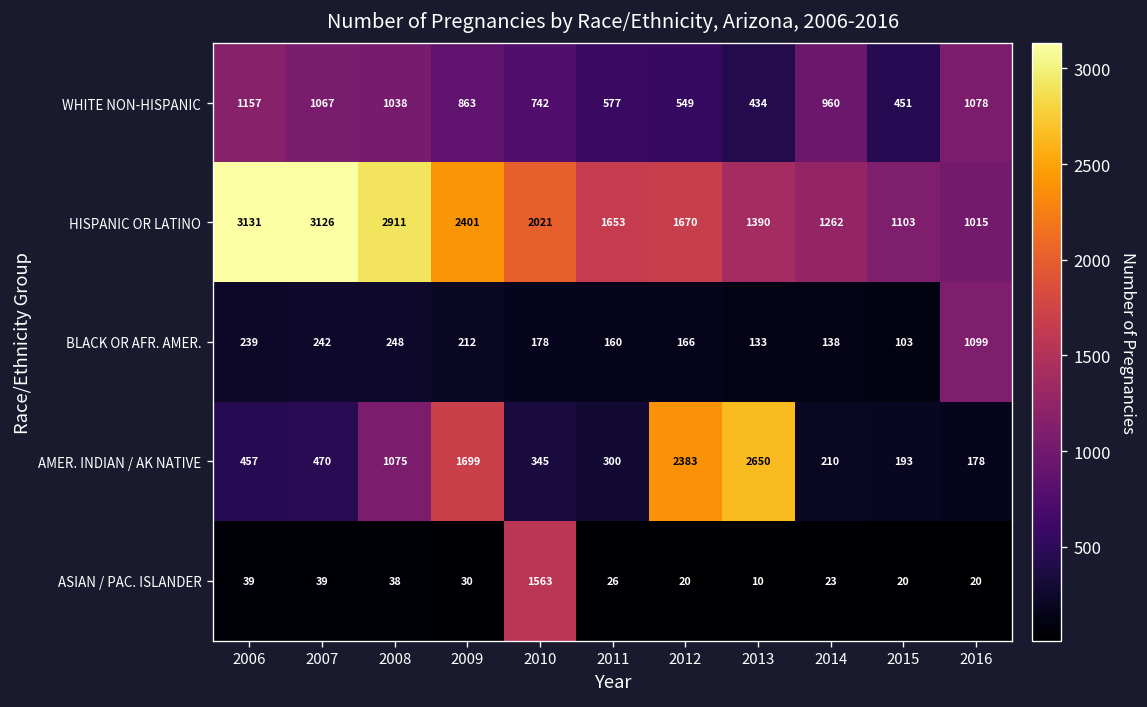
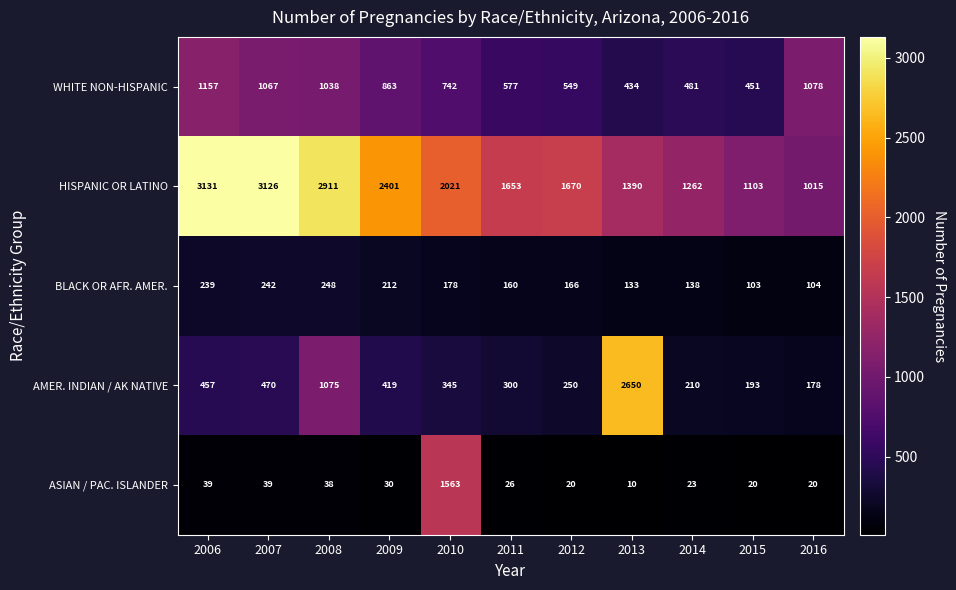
  {
    "WHITE NON-HISPANIC": {
      "2006": 1157,
      "2007": 1067,
      "2008": 1038,
      "2009": 863,
      "2010": 742,
      "2011": 577,
      "2012": 549,
      "2013": 434,
-     "2014": 960,
+     "2014": 481,
      "2015": 451,
      "2016": 1078
    },
    "HISPANIC OR LATINO": {
      "2006": 3131,
      "2007": 3126,
      "2008": 2911,
      "2009": 2401,
      "2010": 2021,
      "2011": 1653,
      "2012": 1670,
      "2013": 1390,
      "2014": 1262,
      "2015": 1103,
      "2016": 1015
    },
    "BLACK OR AFR. AMER.": {
      "2006": 239,
      "2007": 242,
      "2008": 248,
      "2009": 212,
      "2010": 178,
      "2011": 160,
      "2012": 166,
      "2013": 133,
      "2014": 138,
      "2015": 103,
-     "2016": 1099
+     "2016": 104
    },
    "AMER. INDIAN / AK NATIVE": {
      "2006": 457,
      "2007": 470,
      "2008": 1075,
-     "2009": 1699,
+     "2009": 419,
      "2010": 345,
      "2011": 300,
-     "2012": 2383,
+     "2012": 250,
      "2013": 2650,
      "2014": 210,
      "2015": 193,
      "2016": 178
    },
    "ASIAN / PAC. ISLANDER": {
      "2006": 39,
      "2007": 39,
      "2008": 38,
      "2009": 30,
      "2010": 1563,
      "2011": 26,
      "2012": 20,
      "2013": 10,
      "2014": 23,
      "2015": 20,
      "2016": 20
    }
  }
